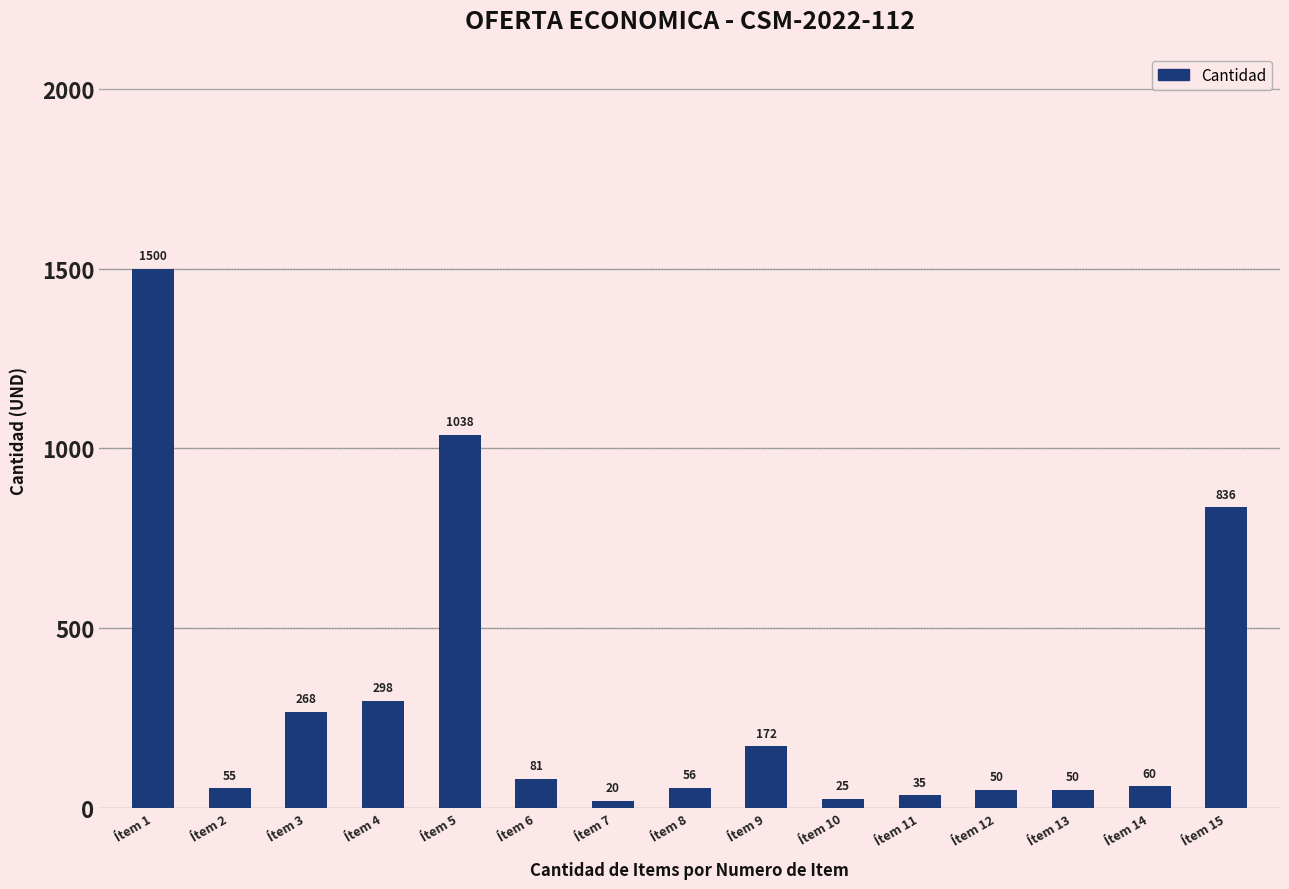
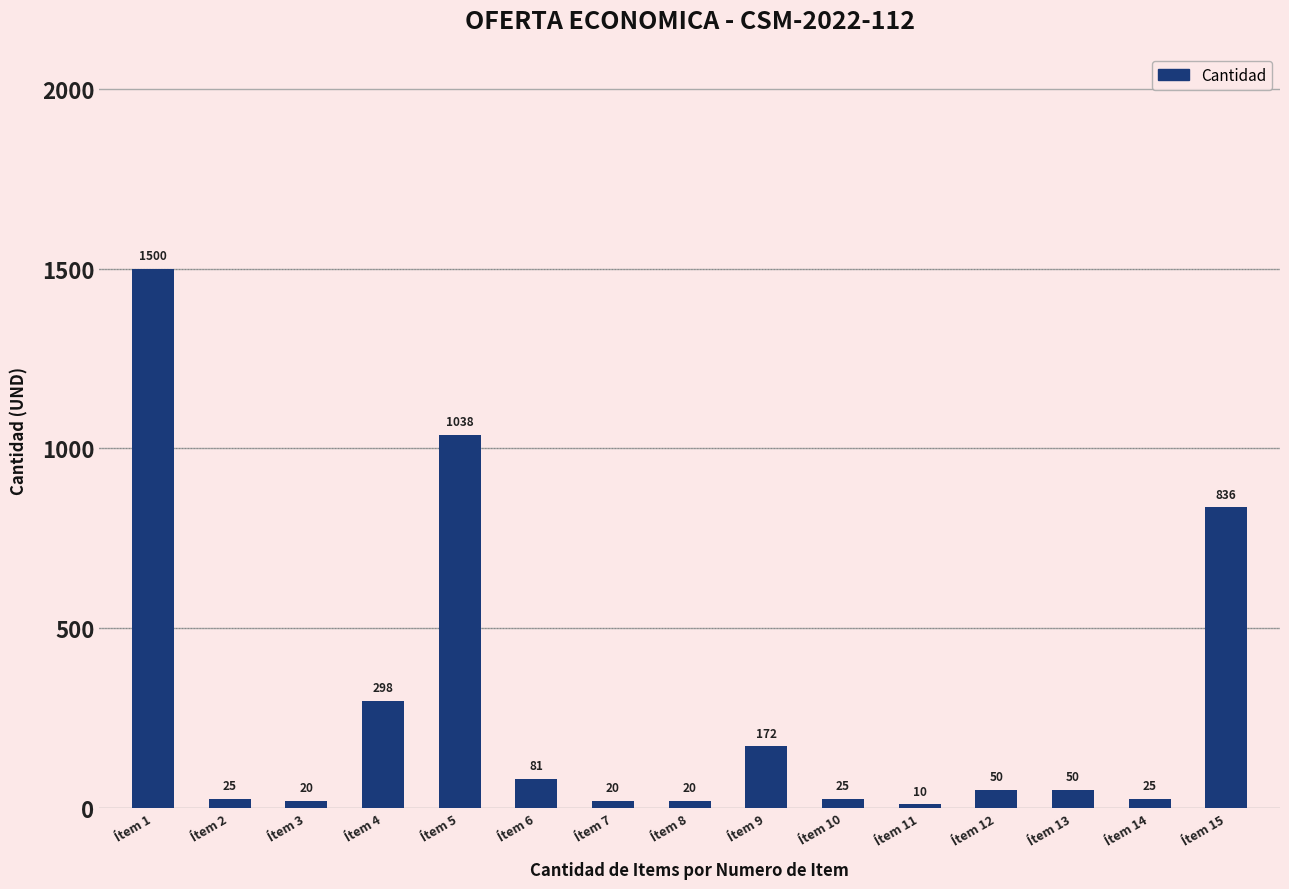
  {
    "Ítem 1": 1500,
-   "Ítem 2": 55,
-   "Ítem 3": 268,
+   "Ítem 2": 25,
+   "Ítem 3": 20,
    "Ítem 4": 298,
    "Ítem 5": 1038,
    "Ítem 6": 81,
    "Ítem 7": 20,
-   "Ítem 8": 56,
+   "Ítem 8": 20,
    "Ítem 9": 172,
    "Ítem 10": 25,
-   "Ítem 11": 35,
+   "Ítem 11": 10,
    "Ítem 12": 50,
    "Ítem 13": 50,
-   "Ítem 14": 60,
+   "Ítem 14": 25,
    "Ítem 15": 836
  }
